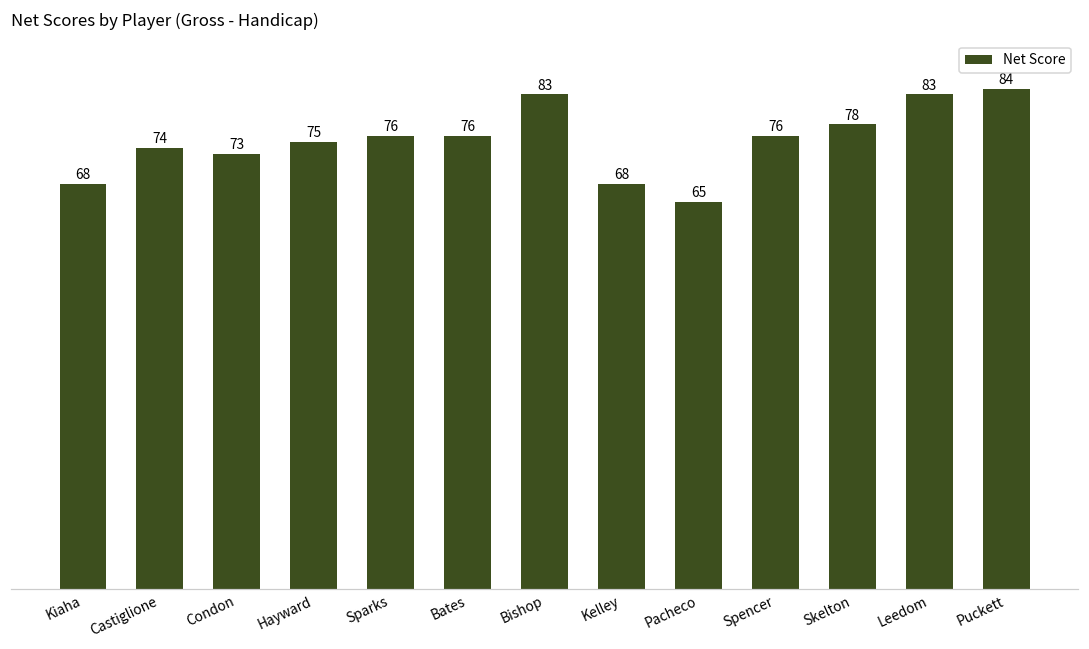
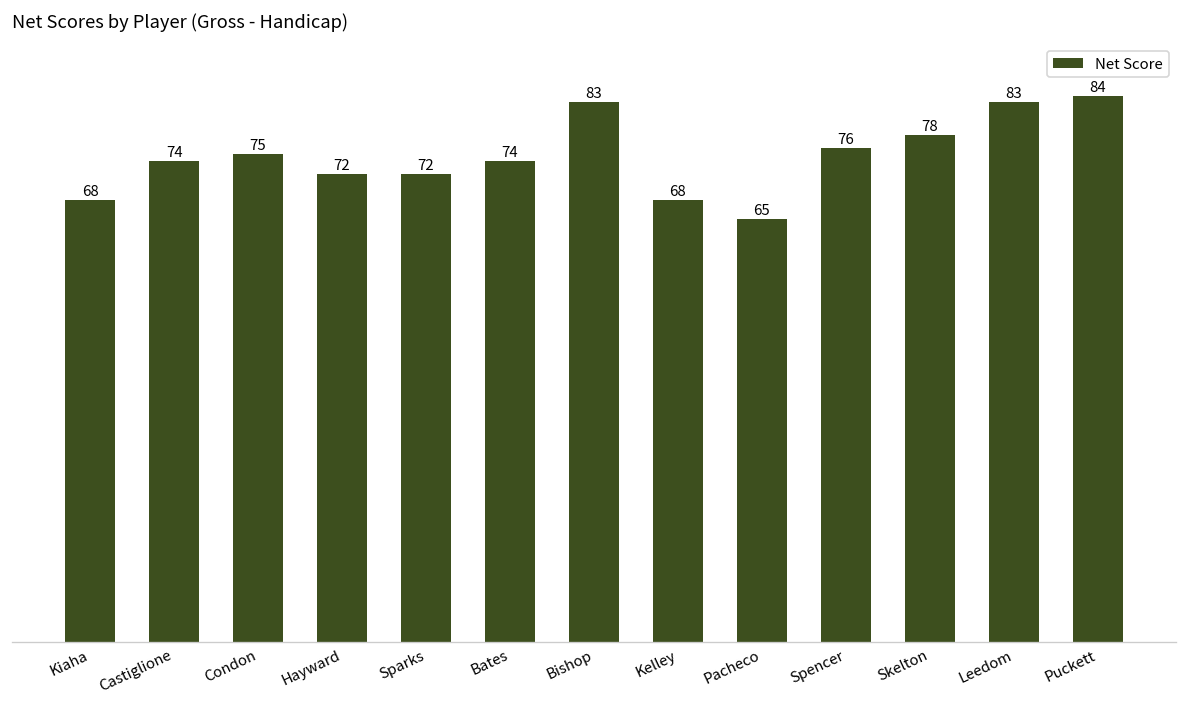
  {
    "Kiaha": 68,
    "Castiglione": 74,
-   "Condon": 73,
-   "Hayward": 75,
-   "Sparks": 76,
-   "Bates": 76,
+   "Condon": 75,
+   "Hayward": 72,
+   "Sparks": 72,
+   "Bates": 74,
    "Bishop": 83,
    "Kelley": 68,
    "Pacheco": 65,
    "Spencer": 76,
    "Skelton": 78,
    "Leedom": 83
  }
